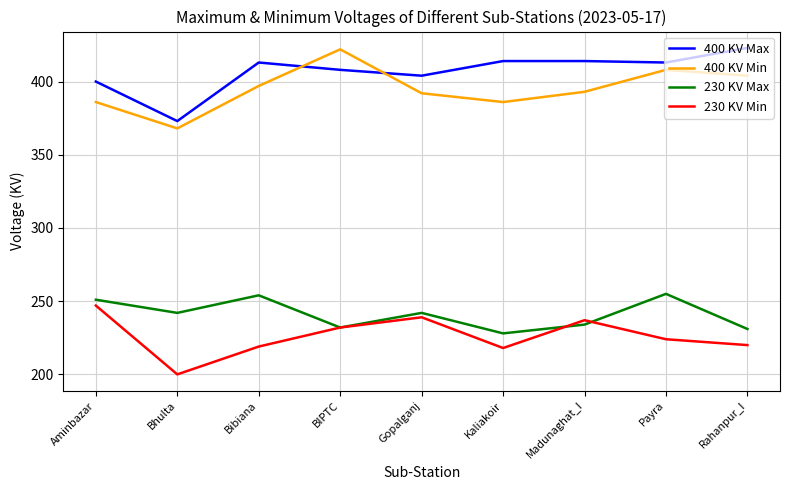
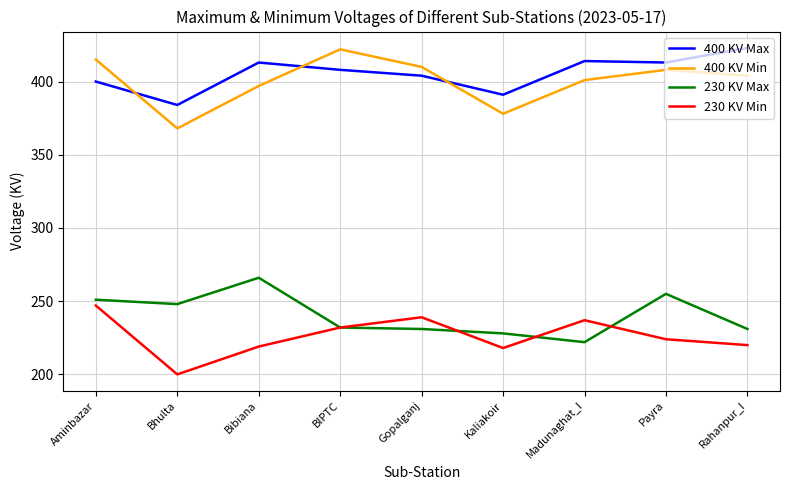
  {
    "400 KV Max": {
      "Aminbazar": 400,
-     "Bhulta": 373,
+     "Bhulta": 384,
      "Bibiana": 413,
      "BIPTC": 408,
      "Gopalganj": 404,
-     "Kaliakoir": 414,
+     "Kaliakoir": 391,
      "Madunaghat_I": 414
    },
    "400 KV Min": {
-     "Aminbazar": 386,
+     "Aminbazar": 415,
      "Bhulta": 368,
      "Bibiana": 397,
      "BIPTC": 422,
-     "Gopalganj": 392,
-     "Kaliakoir": 386,
-     "Madunaghat_I": 393
+     "Gopalganj": 410,
+     "Kaliakoir": 378,
+     "Madunaghat_I": 401
    },
    "230 KV Max": {
      "Aminbazar": 251,
-     "Bhulta": 242,
-     "Bibiana": 254,
-     "Gopalganj": 242,
+     "Bhulta": 248,
+     "Bibiana": 266,
+     "Gopalganj": 231,
      "Kaliakoir": 228,
-     "Madunaghat_I": 234,
+     "Madunaghat_I": 222,
      "Payra": 255,
      "Rahanpur_I": 231
    },
    "230 KV Min": {
      "Aminbazar": 247,
      "Bhulta": 200,
      "Bibiana": 219,
      "Gopalganj": 239,
      "Kaliakoir": 218,
      "Madunaghat_I": 237,
      "Payra": 224,
      "Rahanpur_I": 220
    }
  }
